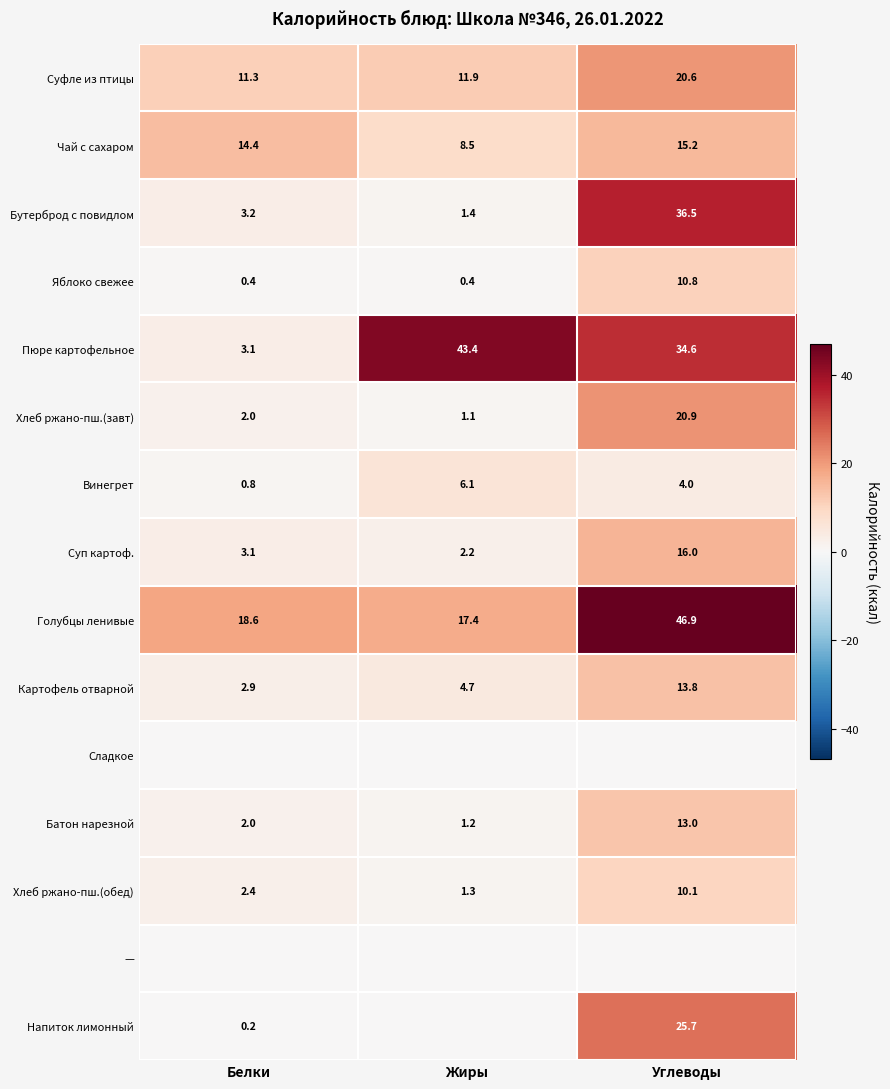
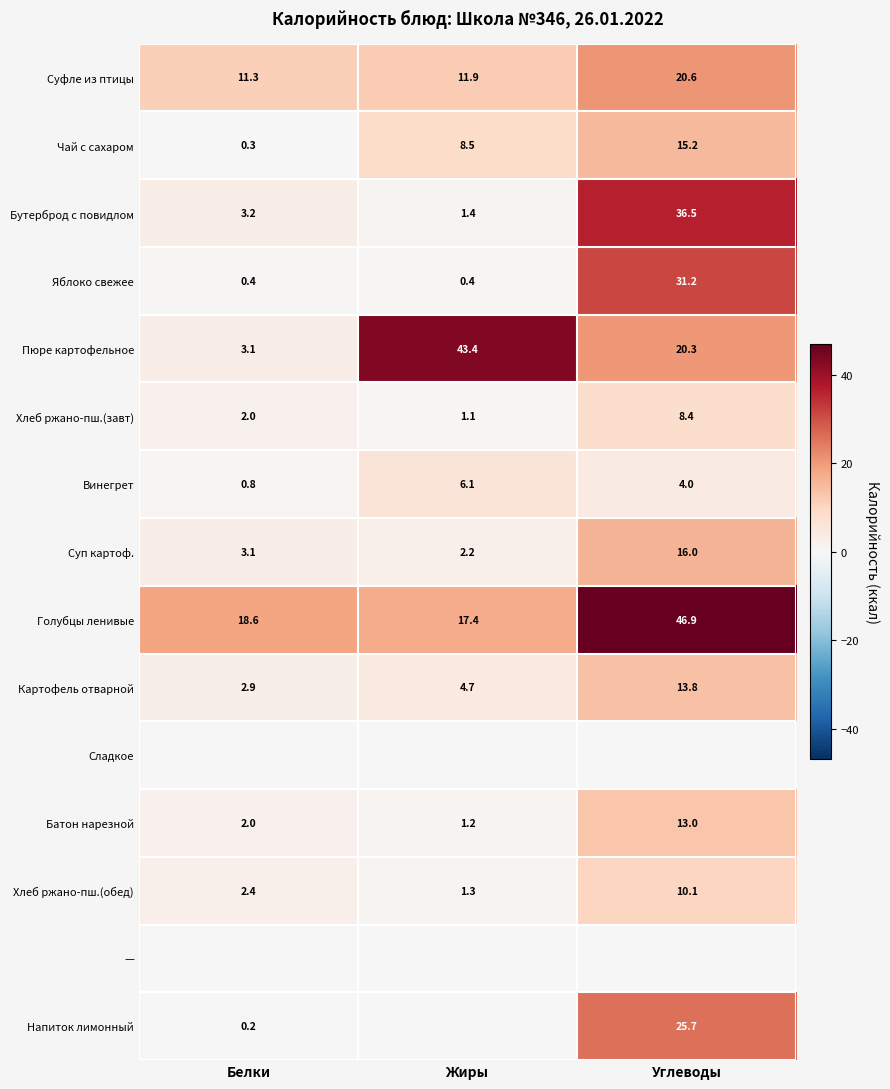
  {
    "Суфле из птицы": {
      "Белки": 11.3,
      "Жиры": 11.9,
      "Углеводы": 20.6
    },
    "Чай с сахаром": {
-     "Белки": 14.4,
+     "Белки": 0.3,
      "Жиры": 8.5,
      "Углеводы": 15.2
    },
    "Бутерброд с повидлом": {
      "Белки": 3.2,
      "Жиры": 1.4,
      "Углеводы": 36.5
    },
    "Яблоко свежее": {
      "Белки": 0.4,
      "Жиры": 0.4,
-     "Углеводы": 10.8
+     "Углеводы": 31.2
    },
    "Пюре картофельное": {
      "Белки": 3.1,
      "Жиры": 43.4,
-     "Углеводы": 34.6
+     "Углеводы": 20.3
    },
    "Хлеб ржано-пш.(завт)": {
      "Белки": 2.0,
      "Жиры": 1.1,
-     "Углеводы": 20.9
+     "Углеводы": 8.4
    },
    "Винегрет": {
      "Белки": 0.8,
      "Жиры": 6.1,
      "Углеводы": 4.0
    },
    "Суп картоф.": {
      "Белки": 3.1,
      "Жиры": 2.2,
      "Углеводы": 16.0
    },
    "Голубцы ленивые": {
      "Белки": 18.6,
      "Жиры": 17.4,
      "Углеводы": 46.9
    },
    "Картофель отварной": {
      "Белки": 2.9,
      "Жиры": 4.7,
      "Углеводы": 13.8
    },
    "Батон нарезной": {
      "Белки": 2.0,
      "Жиры": 1.2,
      "Углеводы": 13.0
    },
    "Хлеб ржано-пш.(обед)": {
      "Белки": 2.4,
      "Жиры": 1.3,
      "Углеводы": 10.1
    },
    "Напиток лимонный": {
      "Белки": 0.2,
      "Углеводы": 25.7
    }
  }
